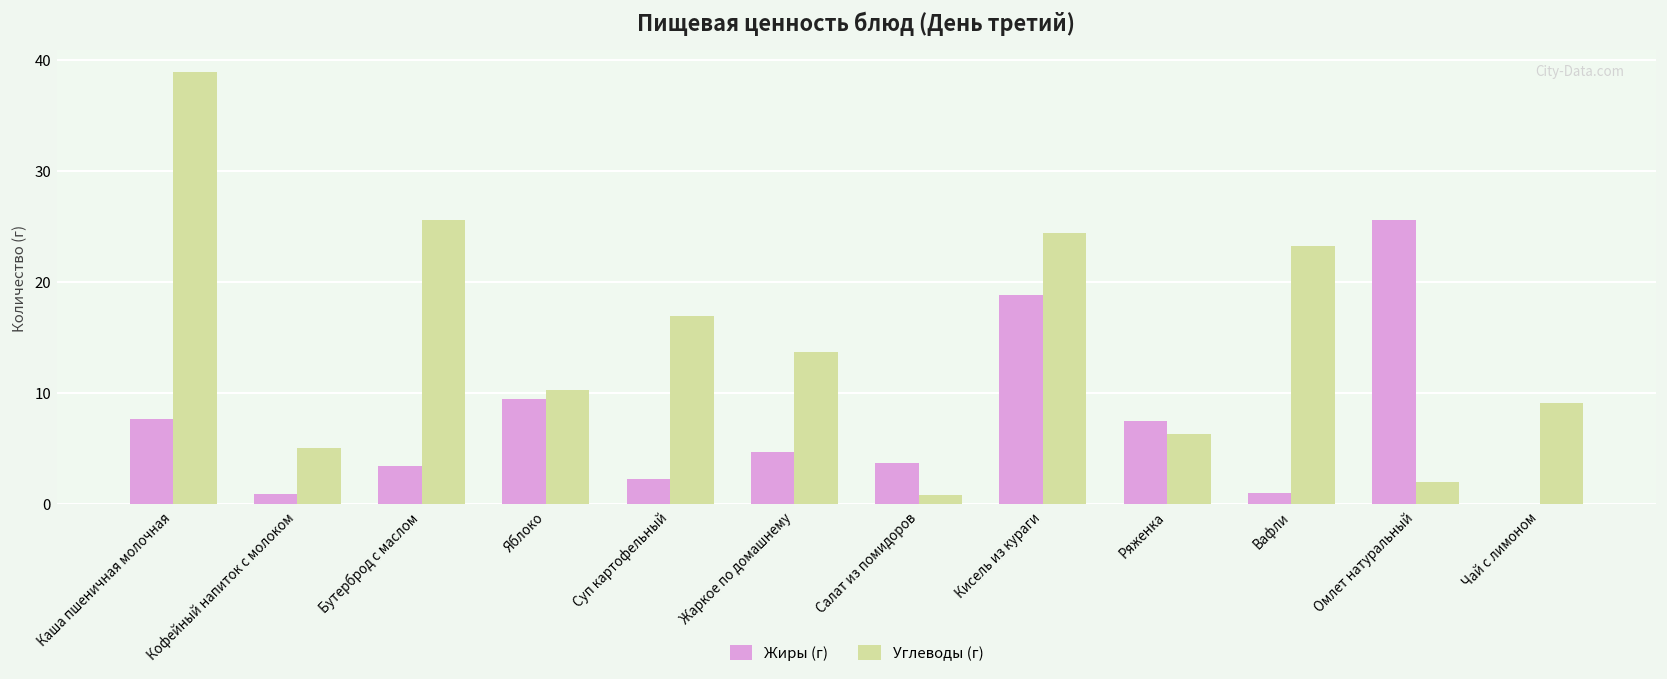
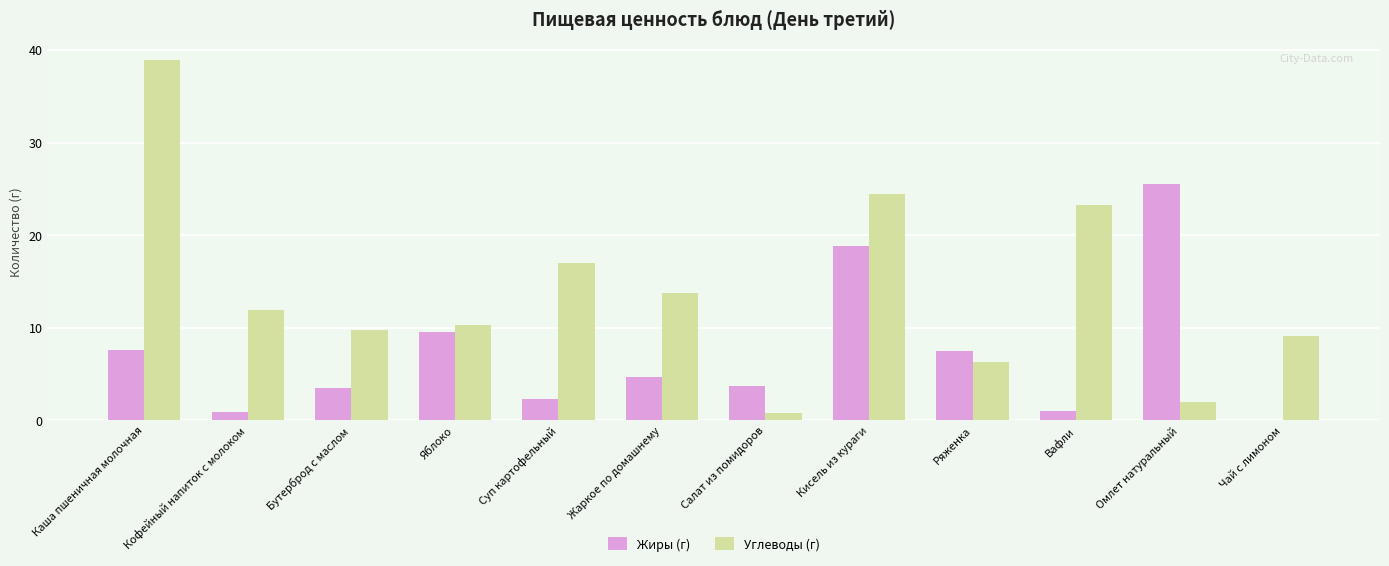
  {
    "Жиры (г)": {
      "Каша пшеничная молочная": 8,
      "Кофейный напиток с молоком": 1,
      "Бутерброд с маслом": 3,
      "Яблоко": 10,
      "Суп картофельный": 2,
      "Жаркое по домашнему": 5,
      "Салат из помидоров": 4,
      "Кисель из кураги": 19,
      "Ряженка": 7,
      "Вафли": 1,
      "Омлет натуральный": 26,
      "Чай с лимоном": 0
    },
    "Углеводы (г)": {
      "Каша пшеничная молочная": 39,
-     "Кофейный напиток с молоком": 5,
-     "Бутерброд с маслом": 26,
+     "Кофейный напиток с молоком": 12,
+     "Бутерброд с маслом": 10,
      "Яблоко": 10,
      "Суп картофельный": 17,
      "Жаркое по домашнему": 14,
      "Салат из помидоров": 1,
      "Кисель из кураги": 24,
      "Ряженка": 6,
      "Вафли": 23,
      "Омлет натуральный": 2,
      "Чай с лимоном": 9
    }
  }
